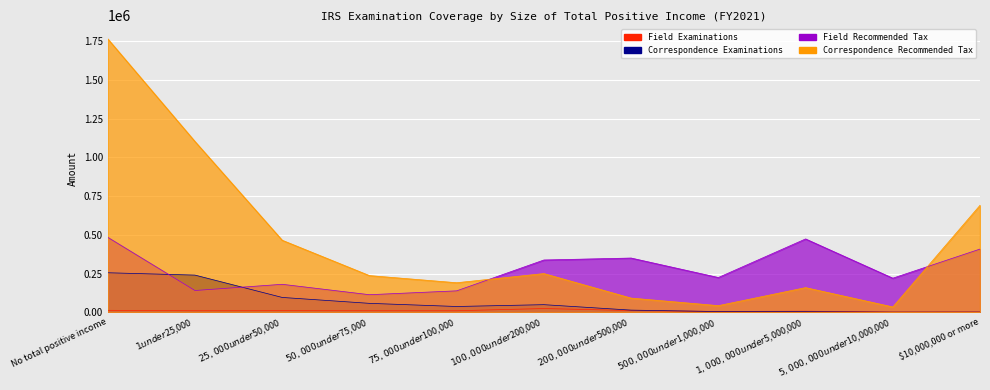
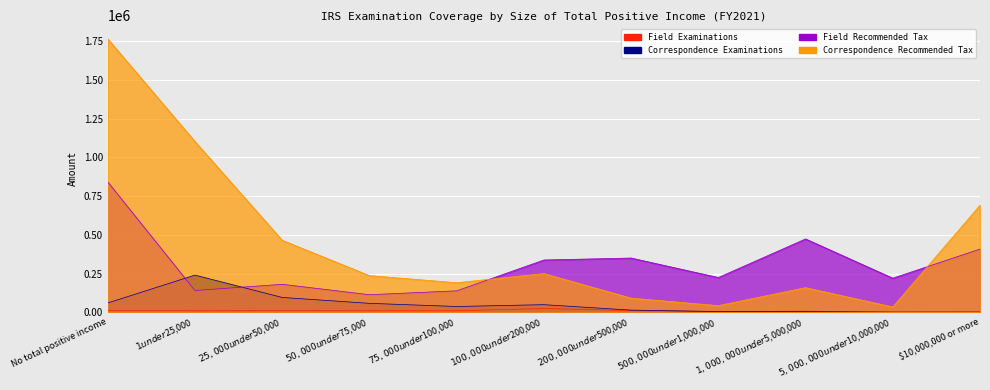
  {
    "Field Examinations": {
      "No total positive income": 10000
    },
    "Correspondence Examinations": {
-     "No total positive income": 250000
+     "No total positive income": 60000
    },
    "Field Recommended Tax": {
-     "No total positive income": 480000,
+     "No total positive income": 840000,
      "$10,000,000 or more": 410000
    },
    "Correspondence Recommended Tax": {
      "No total positive income": 1770000,
      "$10,000,000 or more": 690000
    }
  }
